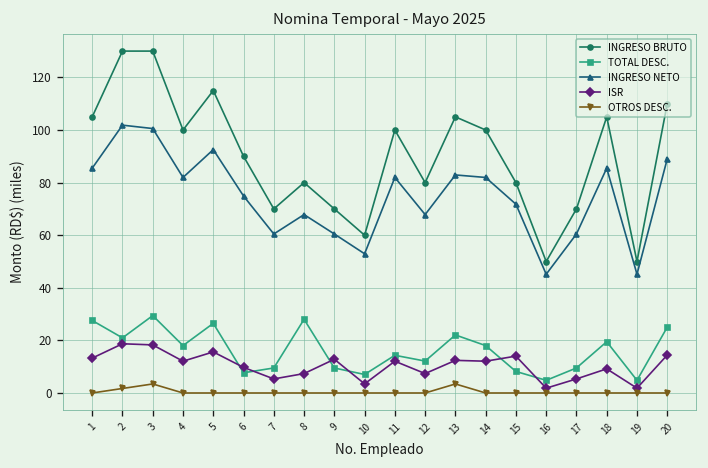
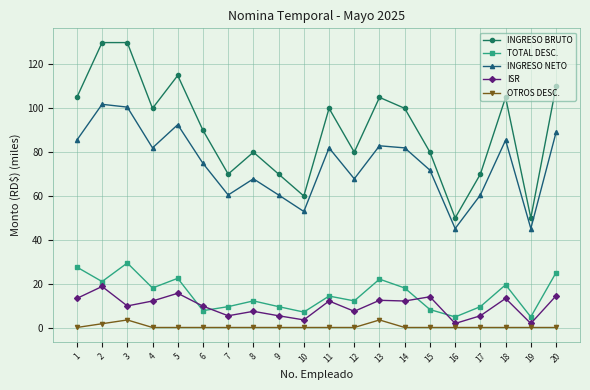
  {
    "TOTAL DESC.": {
      "1": 28,
      "2": 21,
      "3": 29,
      "4": 18,
-     "5": 26,
+     "5": 22,
      "6": 8,
      "7": 10,
-     "8": 28,
+     "8": 12,
      "9": 10,
      "10": 7,
      "11": 14,
      "12": 12,
      "13": 22,
      "14": 18,
      "15": 8,
      "16": 5,
      "17": 10,
      "18": 20,
      "19": 5,
      "20": 25
    },
    "ISR": {
      "1": 13,
      "2": 19,
-     "3": 18,
+     "3": 10,
      "4": 12,
      "5": 16,
      "6": 10,
      "7": 5,
      "8": 7,
-     "9": 13,
+     "9": 5,
      "10": 3,
      "11": 12,
      "12": 7,
      "13": 12,
      "14": 12,
      "15": 14,
      "16": 2,
      "17": 5,
-     "18": 9,
+     "18": 13,
      "19": 2,
      "20": 14
    },
    "OTROS DESC.": {
      "1": 0,
      "2": 2,
      "3": 3,
      "4": 0,
      "5": 0,
      "6": 0,
      "7": 0,
      "8": 0,
      "9": 0,
      "10": 0,
      "11": 0,
      "12": 0,
      "13": 3,
      "14": 0,
      "15": 0,
      "16": 0,
      "17": 0,
      "18": 0,
      "19": 0,
      "20": 0
    }
  }
